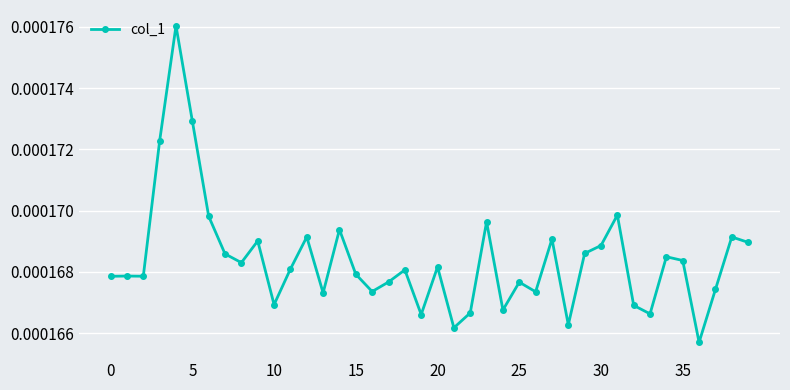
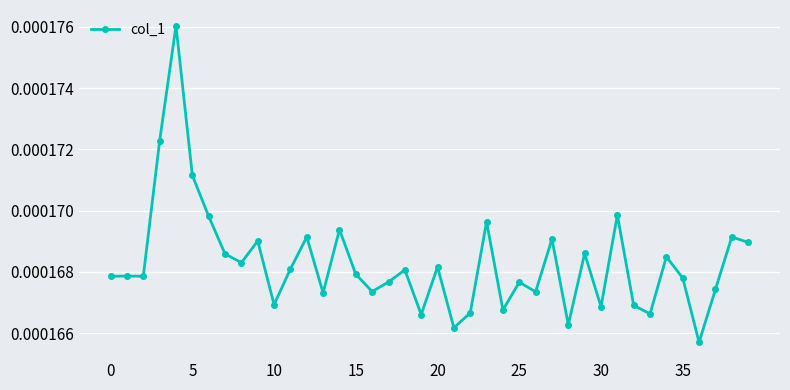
  {
    "0": 0.0001679,
-   "5": 0.0001729,
+   "5": 0.0001712,
    "10": 0.0001669,
    "15": 0.0001679,
    "20": 0.0001682,
    "25": 0.0001677,
-   "30": 0.0001689,
-   "35": 0.0001684
+   "30": 0.0001669,
+   "35": 0.0001678
  }
